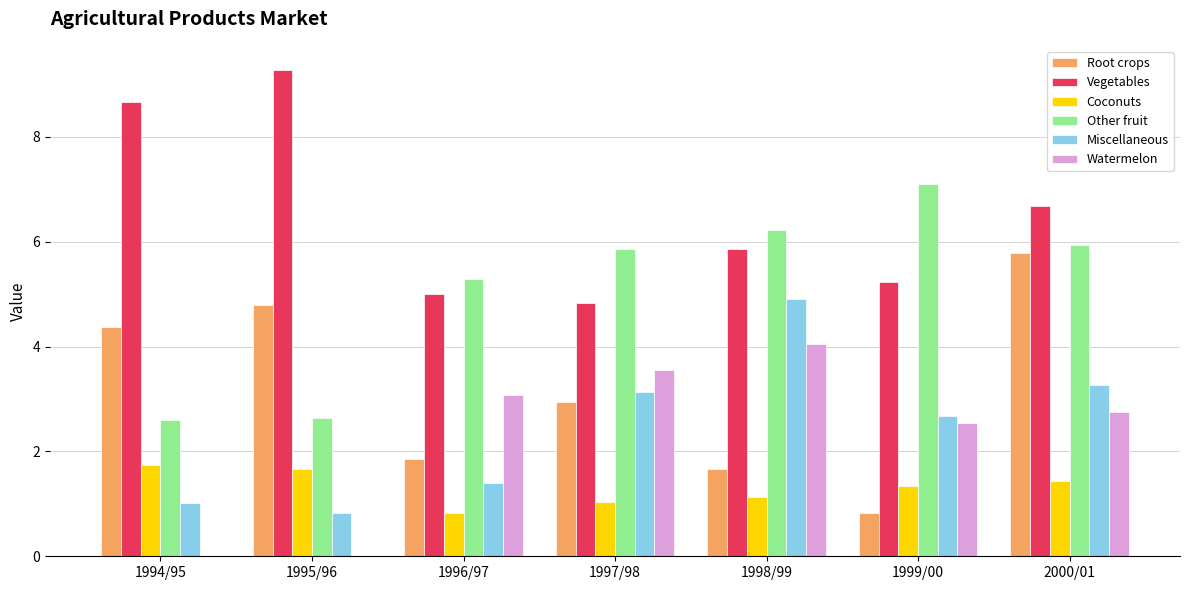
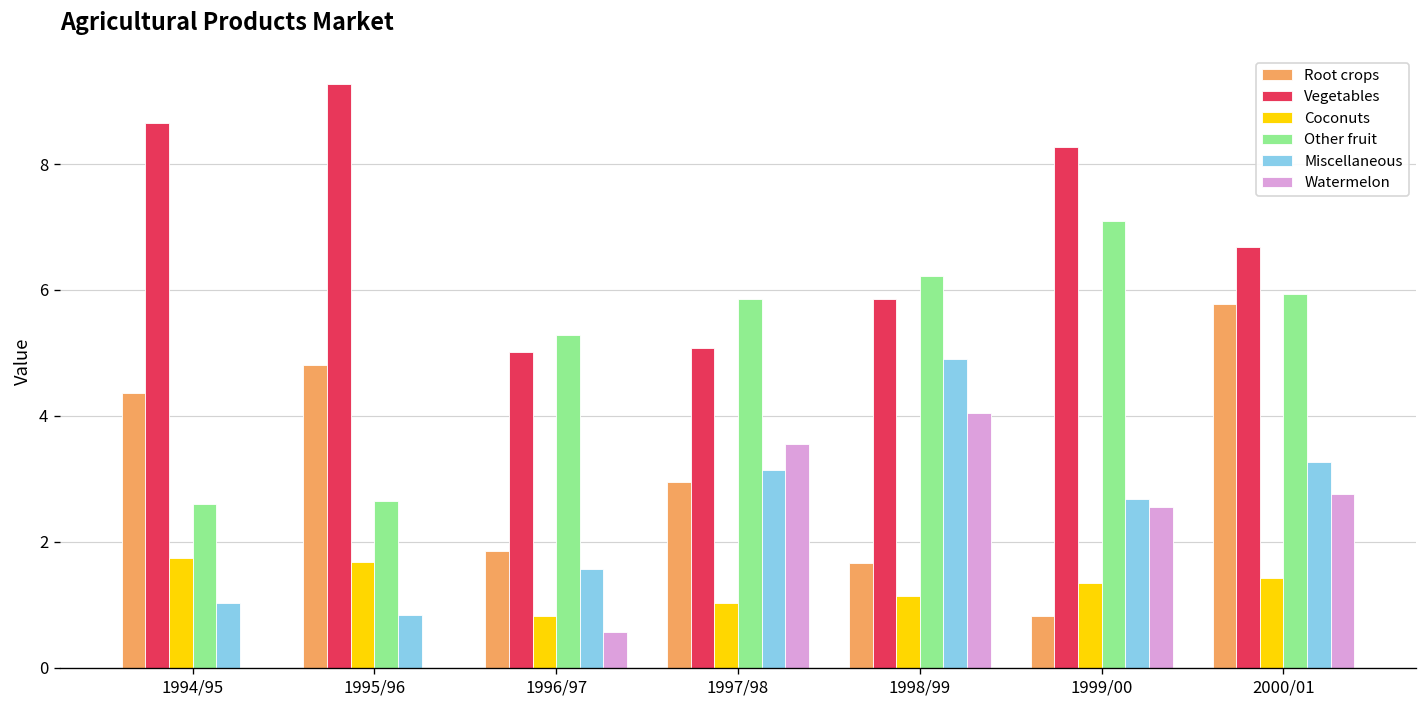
  {
    "Root crops": {
      "1994/95": 4.4,
      "1995/96": 4.8,
      "1996/97": 1.9,
      "1997/98": 2.9,
      "1998/99": 1.7,
      "1999/00": 0.8,
      "2000/01": 5.8
    },
    "Vegetables": {
      "1994/95": 8.7,
      "1995/96": 9.3,
      "1996/97": 5.0,
-     "1997/98": 4.8,
+     "1997/98": 5.1,
      "1998/99": 5.9,
-     "1999/00": 5.2,
+     "1999/00": 8.3,
      "2000/01": 6.7
    },
    "Coconuts": {
      "1994/95": 1.7,
      "1995/96": 1.7,
      "1996/97": 0.8,
      "1997/98": 1.0,
      "1998/99": 1.1,
      "1999/00": 1.3,
      "2000/01": 1.4
    },
    "Other fruit": {
      "1994/95": 2.6,
      "1995/96": 2.6,
      "1996/97": 5.3,
      "1997/98": 5.9,
      "1998/99": 6.2,
      "1999/00": 7.1,
      "2000/01": 5.9
    },
    "Miscellaneous": {
      "1994/95": 1.0,
      "1995/96": 0.8,
-     "1996/97": 1.4,
+     "1996/97": 1.6,
      "1997/98": 3.1,
      "1998/99": 4.9,
      "1999/00": 2.7,
      "2000/01": 3.3
    },
    "Watermelon": {
      "1994/95": 0.0,
      "1995/96": 0.0,
-     "1996/97": 3.1,
+     "1996/97": 0.6,
      "1997/98": 3.6,
      "1998/99": 4.1,
      "1999/00": 2.6,
      "2000/01": 2.8
    }
  }
